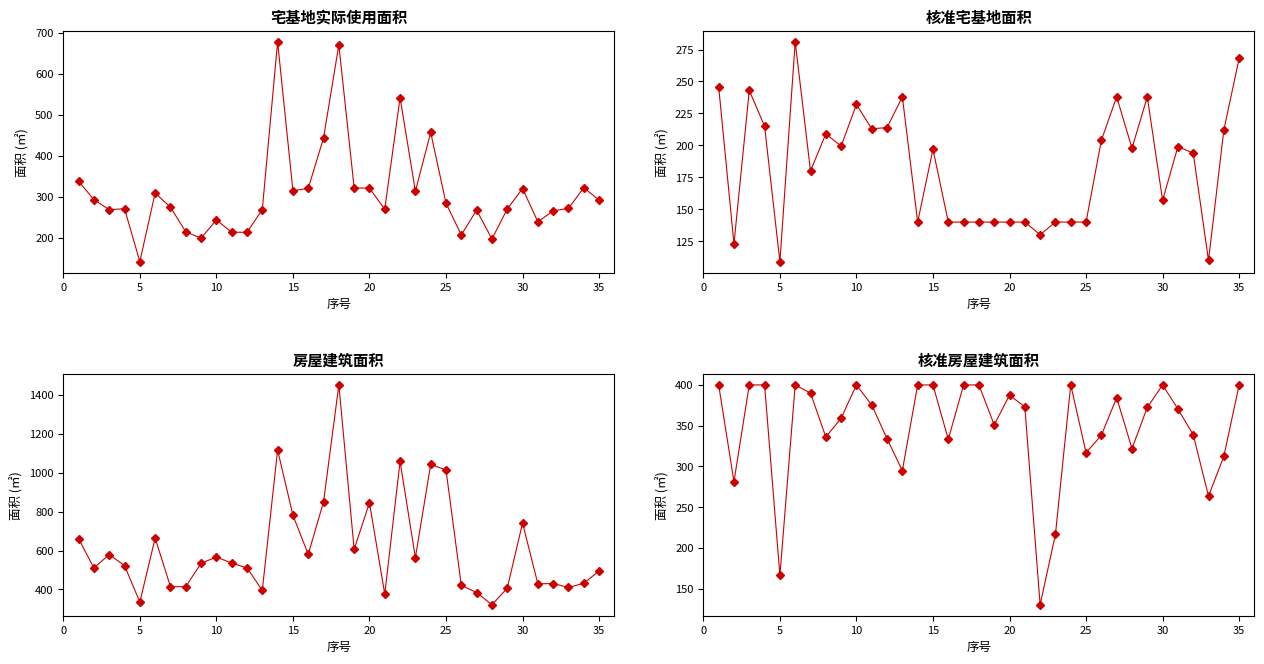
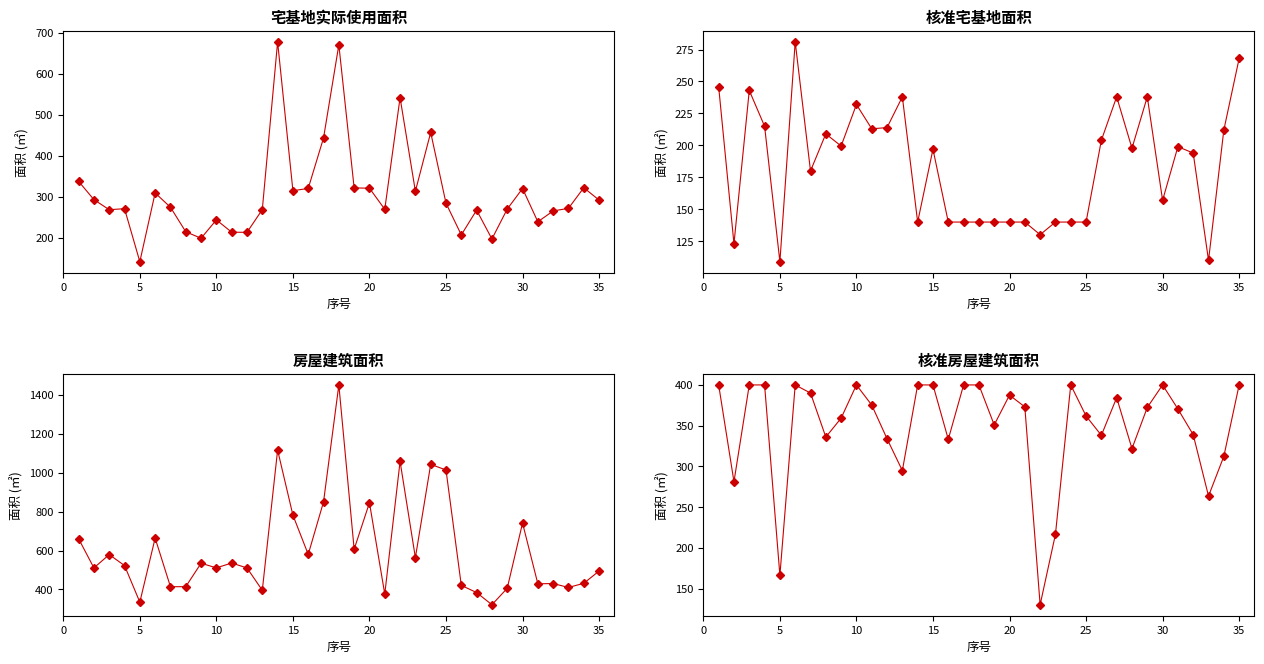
  {
    "宅基地实际使用面积": {
      "5": 140,
      "10": 240,
      "15": 320,
      "20": 320,
      "25": 280,
      "30": 320,
      "35": 290
    },
    "核准宅基地面积": {
      "5": 109,
      "10": 232,
      "15": 197,
      "20": 140,
      "25": 140,
      "30": 157,
      "35": 268
    },
    "房屋建筑面积": {
      "5": 340,
-     "10": 570,
+     "10": 510,
      "15": 780,
      "20": 850,
      "25": 1010,
      "30": 740,
      "35": 490
    },
    "核准房屋建筑面积": {
      "5": 170,
      "10": 400,
      "15": 400,
      "20": 390,
-     "25": 320,
+     "25": 360,
      "30": 400,
      "35": 400
    }
  }
